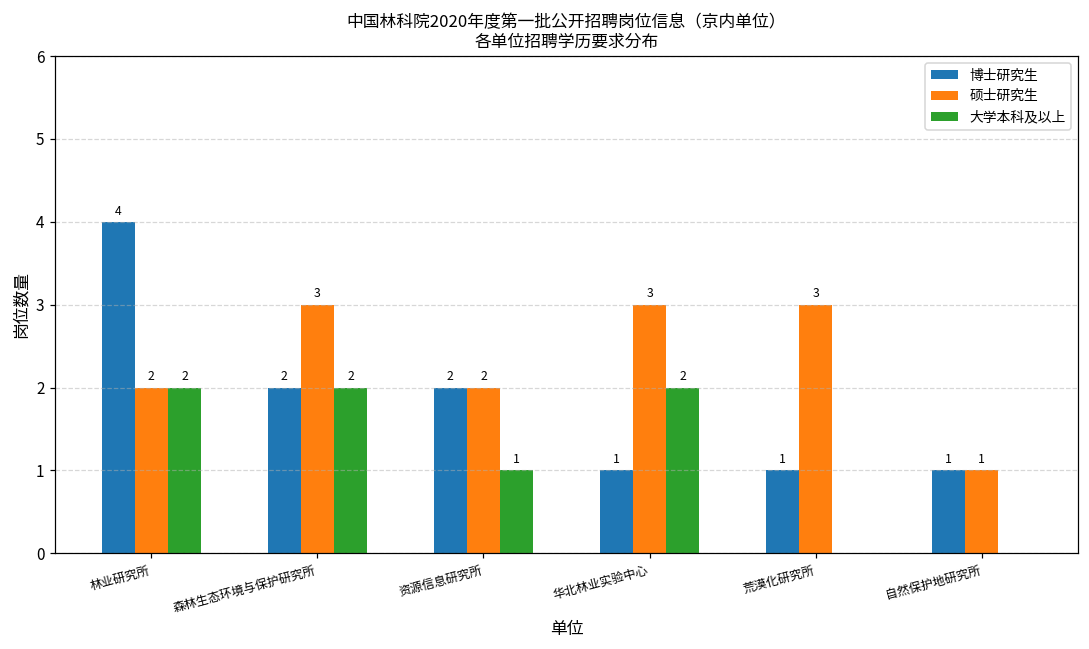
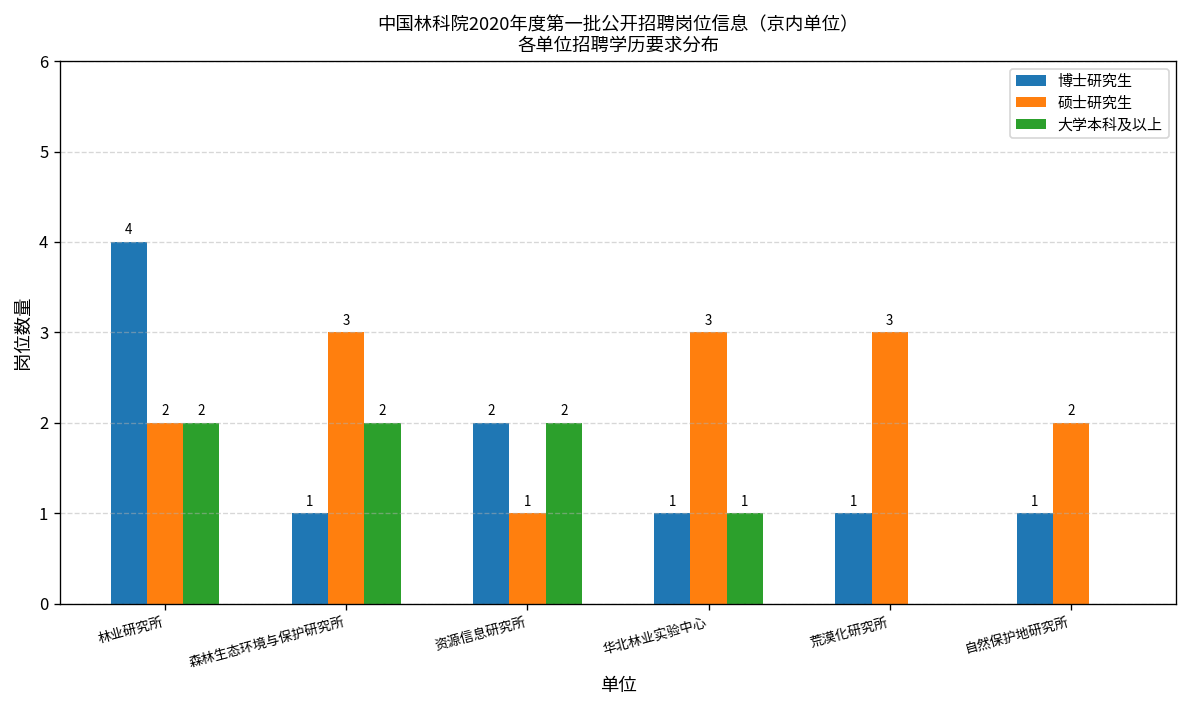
  {
    "博士研究生": {
      "林业研究所": 4,
-     "森林生态环境与保护研究所": 2,
+     "森林生态环境与保护研究所": 1,
      "资源信息研究所": 2,
      "华北林业实验中心": 1,
      "荒漠化研究所": 1,
      "自然保护地研究所": 1
    },
    "硕士研究生": {
      "林业研究所": 2,
      "森林生态环境与保护研究所": 3,
-     "资源信息研究所": 2,
+     "资源信息研究所": 1,
      "华北林业实验中心": 3,
      "荒漠化研究所": 3,
-     "自然保护地研究所": 1
+     "自然保护地研究所": 2
    },
    "大学本科及以上": {
      "林业研究所": 2,
      "森林生态环境与保护研究所": 2,
-     "资源信息研究所": 1,
-     "华北林业实验中心": 2
+     "资源信息研究所": 2,
+     "华北林业实验中心": 1
    }
  }
